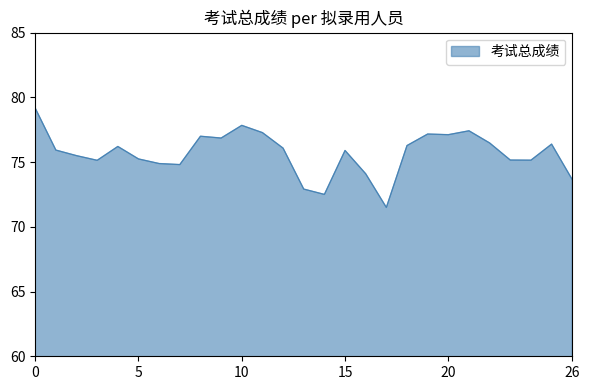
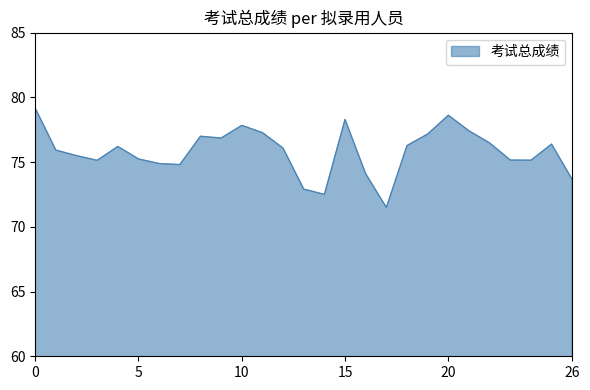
  {
    "0": 79.2,
    "5": 75.2,
    "10": 77.8,
-   "15": 75.9,
-   "20": 77.1,
+   "15": 78.3,
+   "20": 78.6,
    "26": 73.7
  }
